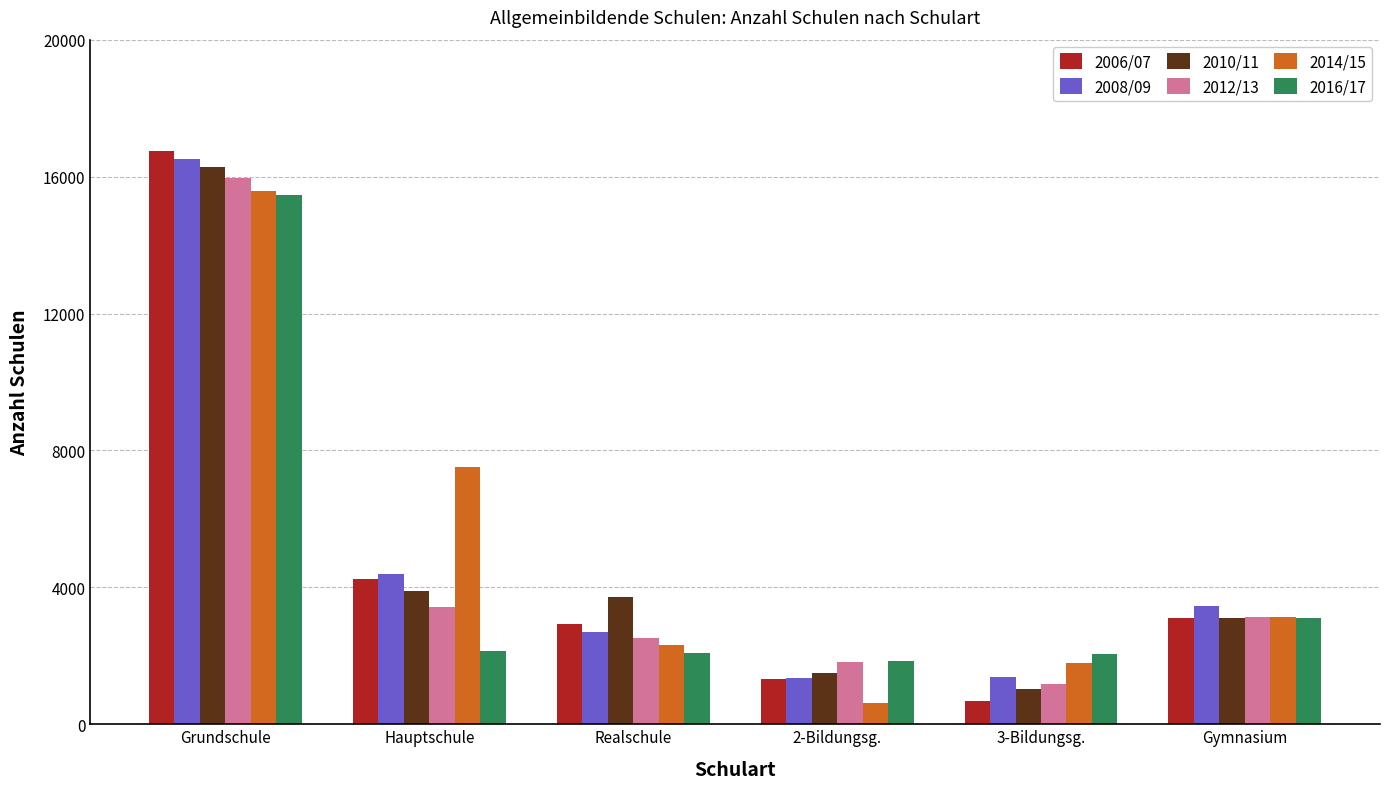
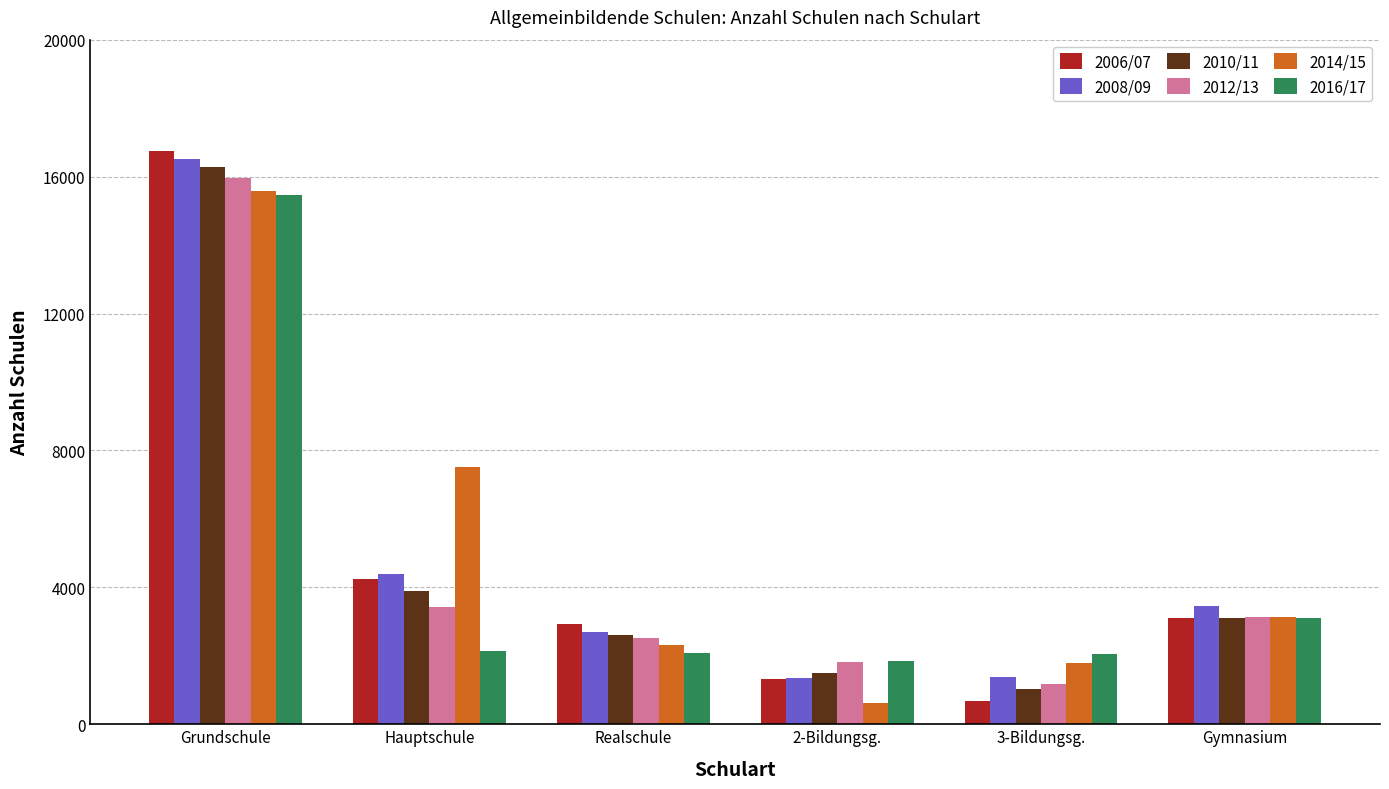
  {
    "2006/07": {
      "Grundschule": 16700,
      "Hauptschule": 4200,
      "Realschule": 2900,
      "2-Bildungsg.": 1300,
      "3-Bildungsg.": 700,
      "Gymnasium": 3100
    },
    "2008/09": {
      "Grundschule": 16500,
      "Hauptschule": 4400,
      "Realschule": 2700,
      "2-Bildungsg.": 1400,
      "3-Bildungsg.": 1400,
      "Gymnasium": 3500
    },
    "2010/11": {
      "Grundschule": 16300,
      "Hauptschule": 3900,
-     "Realschule": 3700,
+     "Realschule": 2600,
      "2-Bildungsg.": 1500,
      "3-Bildungsg.": 1000,
      "Gymnasium": 3100
    },
    "2012/13": {
      "Grundschule": 16000,
      "Hauptschule": 3400,
      "Realschule": 2500,
      "2-Bildungsg.": 1800,
      "3-Bildungsg.": 1200,
      "Gymnasium": 3100
    },
    "2014/15": {
      "Grundschule": 15600,
      "Hauptschule": 7500,
      "Realschule": 2300,
      "2-Bildungsg.": 600,
      "3-Bildungsg.": 1800,
      "Gymnasium": 3100
    },
    "2016/17": {
      "Grundschule": 15500,
      "Hauptschule": 2100,
      "Realschule": 2100,
      "2-Bildungsg.": 1800,
      "3-Bildungsg.": 2100,
      "Gymnasium": 3100
    }
  }
